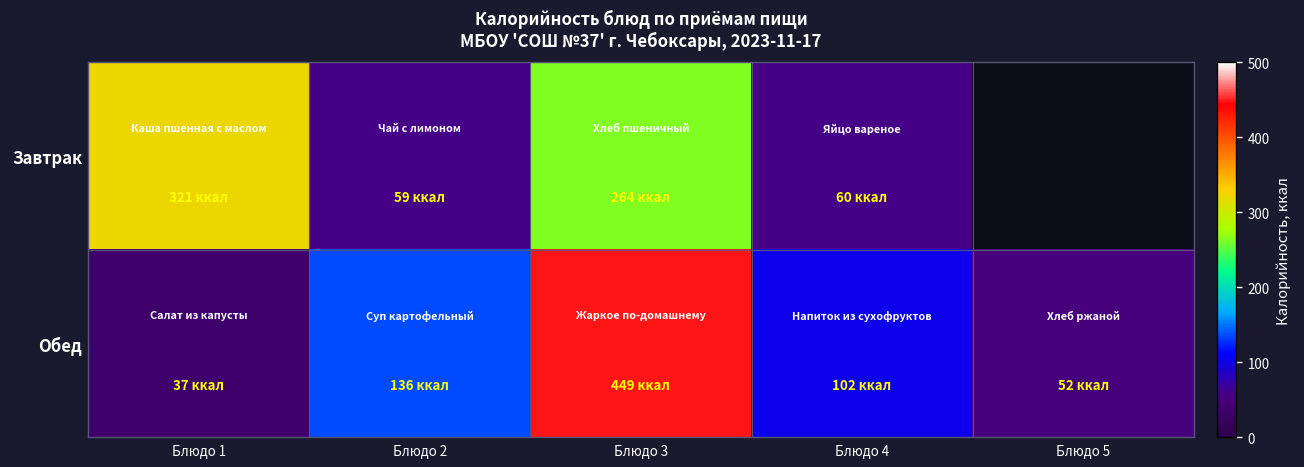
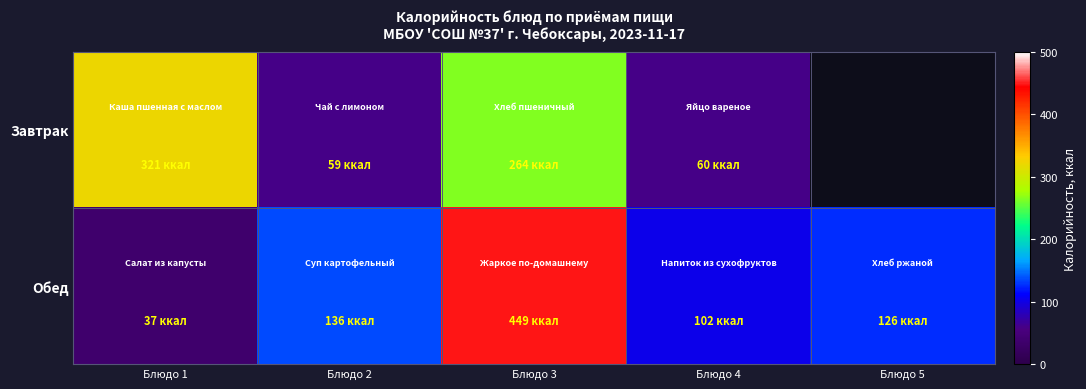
  {
    "Обед": {
-     "Блюдо 5": 52
+     "Блюдо 5": 126
    }
  }
